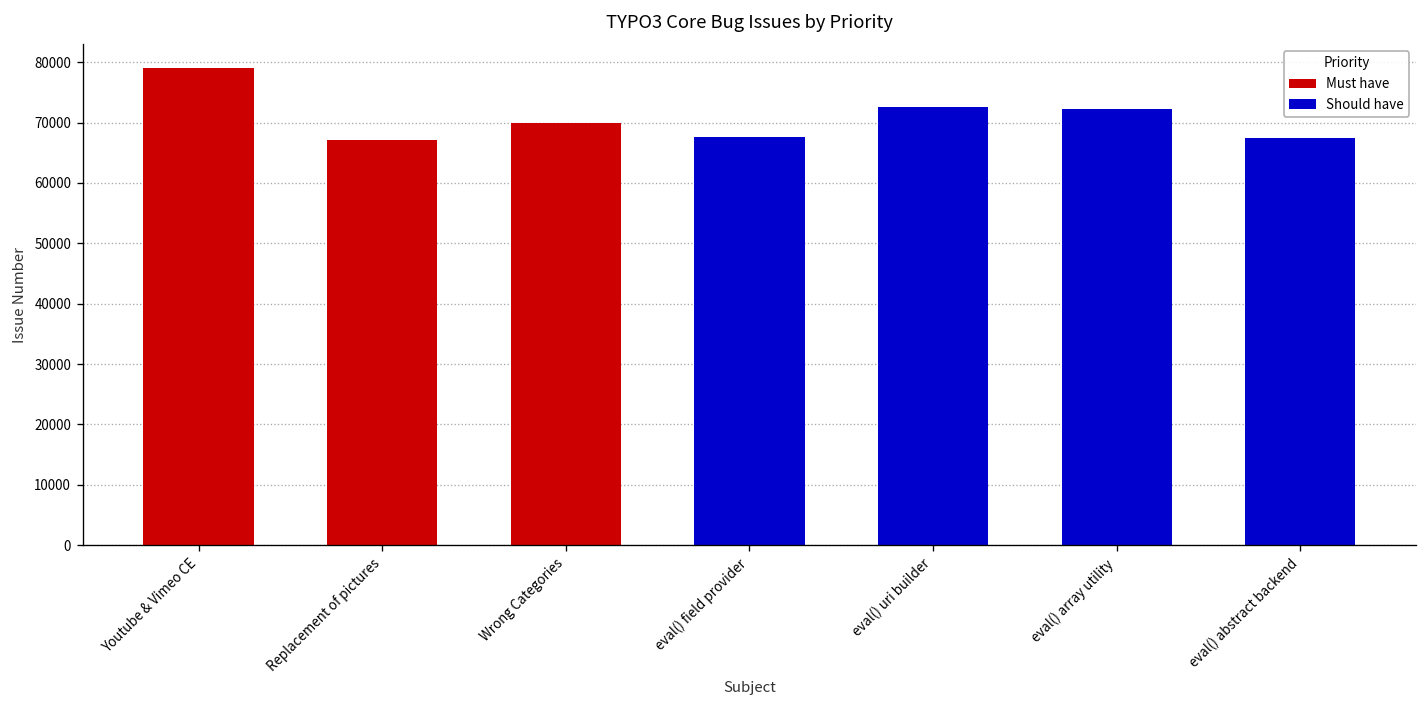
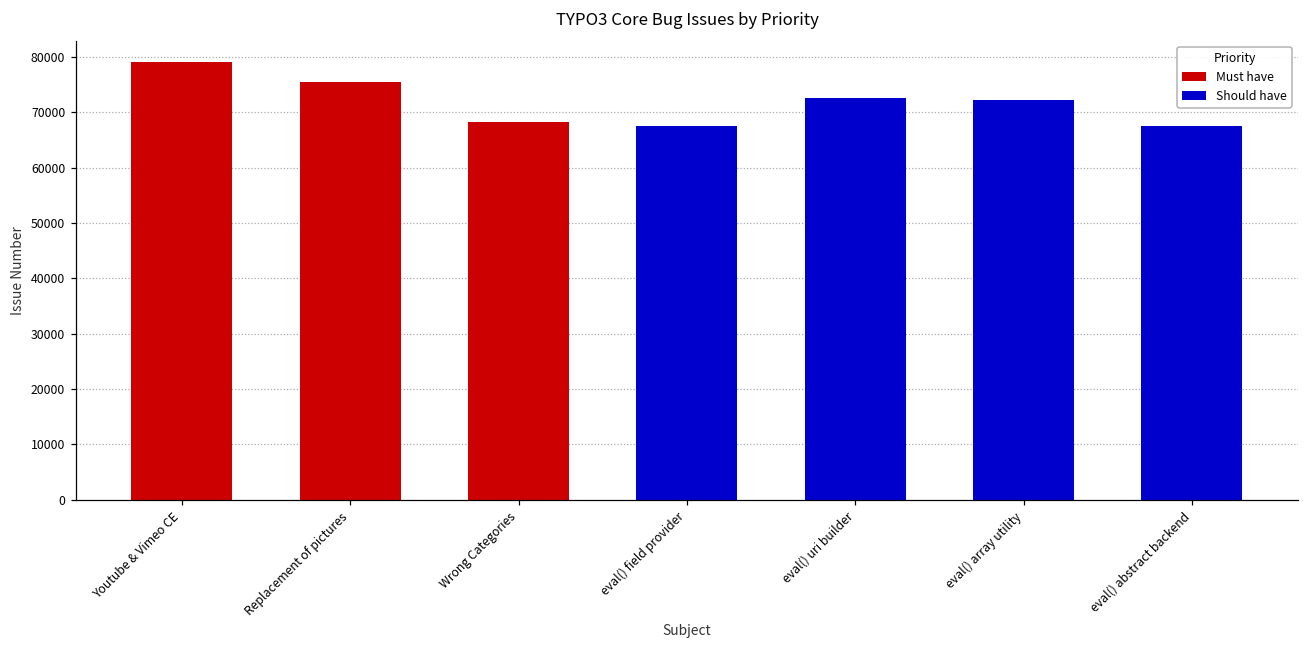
  {
    "Must have": {
      "Youtube & Vimeo CE": 79000,
-     "Replacement of pictures": 67000,
-     "Wrong Categories": 70000
+     "Replacement of pictures": 75000,
+     "Wrong Categories": 68000
    },
    "Should have": {
      "eval() field provider": 68000,
      "eval() uri builder": 73000,
      "eval() array utility": 72000,
      "eval() abstract backend": 67000
    }
  }
